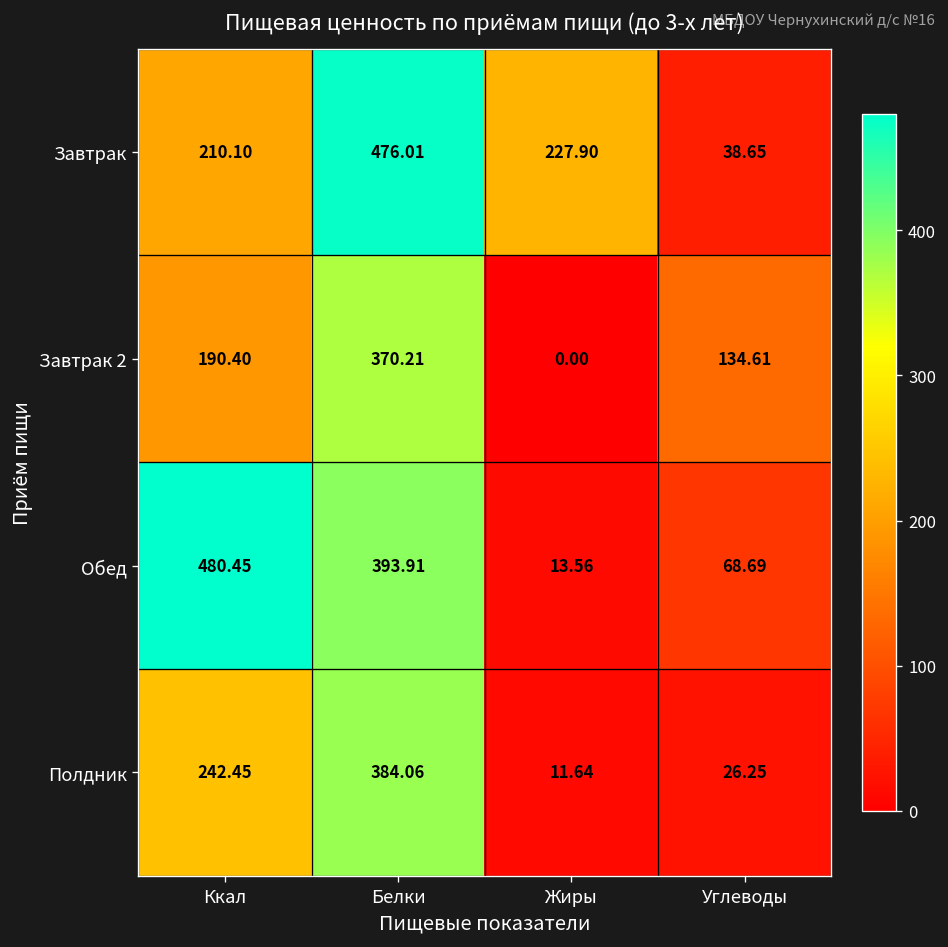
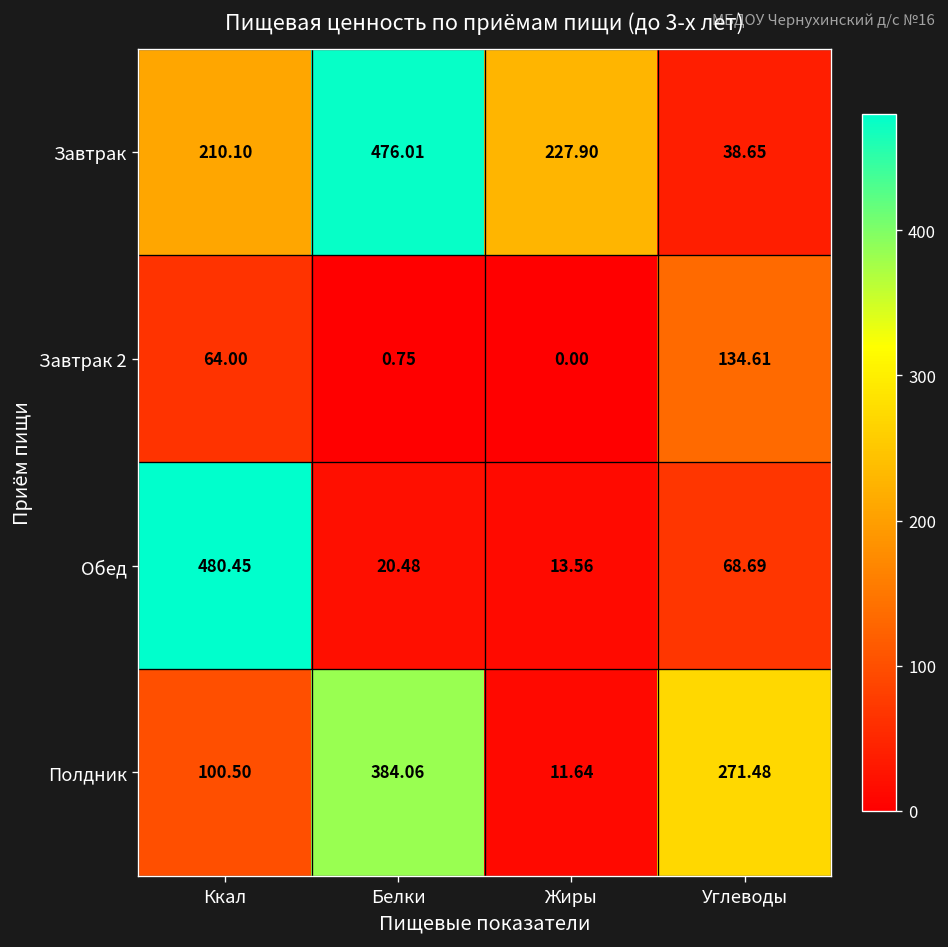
  {
    "Завтрак": {
      "Ккал": 210.10,
      "Белки": 476.01,
      "Жиры": 227.90,
      "Углеводы": 38.65
    },
    "Завтрак 2": {
-     "Ккал": 190.40,
-     "Белки": 370.21,
+     "Ккал": 64.00,
+     "Белки": 0.75,
      "Жиры": 0.00,
      "Углеводы": 134.61
    },
    "Обед": {
      "Ккал": 480.45,
-     "Белки": 393.91,
+     "Белки": 20.48,
      "Жиры": 13.56,
      "Углеводы": 68.69
    },
    "Полдник": {
-     "Ккал": 242.45,
+     "Ккал": 100.50,
      "Белки": 384.06,
      "Жиры": 11.64,
-     "Углеводы": 26.25
+     "Углеводы": 271.48
    }
  }
